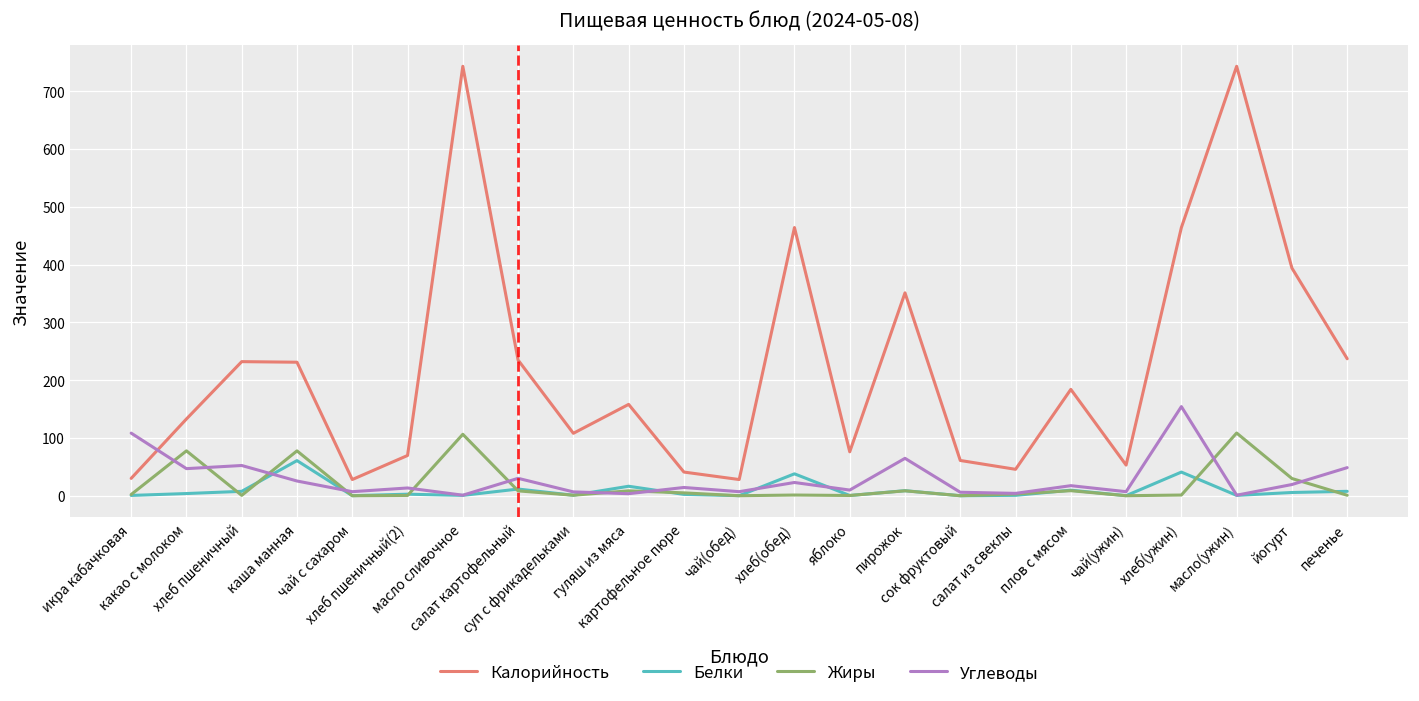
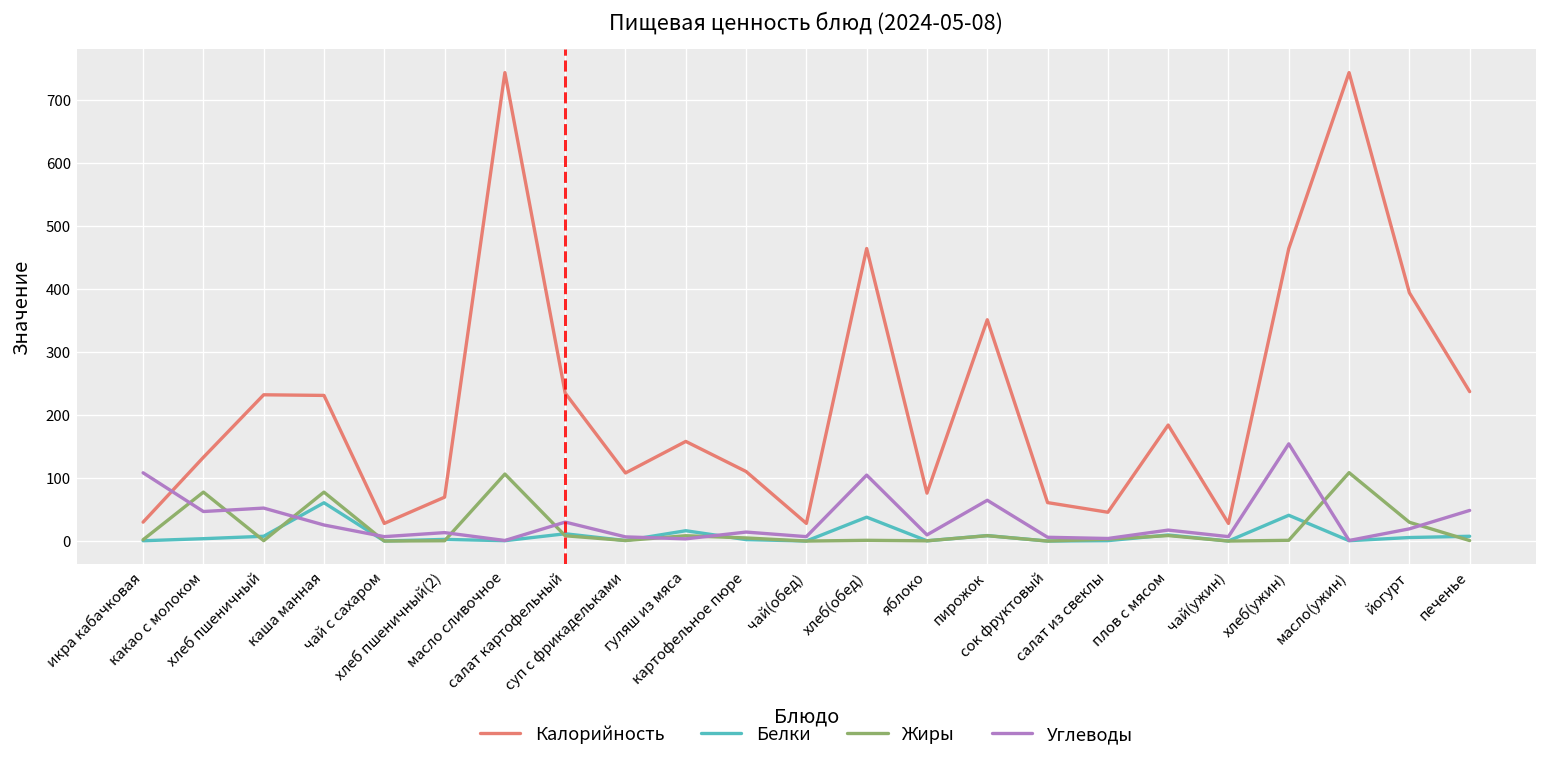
  {
    "Калорийность": {
      "икра кабачковая": 30,
      "какао с молоком": 130,
      "хлеб пшеничный": 230,
      "каша манная": 230,
      "чай с сахаром": 30,
      "хлеб пшеничный(2)": 70,
      "масло сливочное": 740,
      "салат картофельный": 230,
      "суп с фрикадельками": 110,
      "гуляш из мяса": 160,
-     "картофельное пюре": 40,
+     "картофельное пюре": 110,
      "чай(обед)": 30,
      "хлеб(обед)": 460,
      "яблоко": 80,
      "пирожок": 350,
      "сок фруктовый": 60,
      "салат из свеклы": 50,
      "плов с мясом": 180,
-     "чай(ужин)": 50,
+     "чай(ужин)": 30,
      "хлеб(ужин)": 460,
      "масло(ужин)": 740,
      "йогурт": 390,
      "печенье": 240
    },
    "Белки": {
      "какао с молоком": 0,
      "хлеб пшеничный": 10,
      "каша манная": 60,
      "гуляш из мяса": 20,
      "хлеб(обед)": 40,
      "хлеб(ужин)": 40,
      "йогурт": 10,
      "печенье": 10
    },
    "Жиры": {
      "какао с молоком": 80,
      "хлеб пшеничный": 0,
      "каша манная": 80,
      "масло сливочное": 110,
      "гуляш из мяса": 10,
      "хлеб(обед)": 0,
      "хлеб(ужин)": 0,
      "масло(ужин)": 110,
      "йогурт": 30,
      "печенье": 0
    },
    "Углеводы": {
      "икра кабачковая": 110,
      "какао с молоком": 50,
      "хлеб пшеничный": 50,
      "каша манная": 30,
      "чай с сахаром": 10,
      "хлеб пшеничный(2)": 10,
      "салат картофельный": 30,
      "суп с фрикадельками": 10,
      "гуляш из мяса": 0,
      "картофельное пюре": 10,
      "чай(обед)": 10,
-     "хлеб(обед)": 20,
+     "хлеб(обед)": 100,
      "яблоко": 10,
      "пирожок": 60,
      "сок фруктовый": 10,
      "плов с мясом": 20,
      "чай(ужин)": 10,
      "хлеб(ужин)": 150,
      "йогурт": 20,
      "печенье": 50
    }
  }
